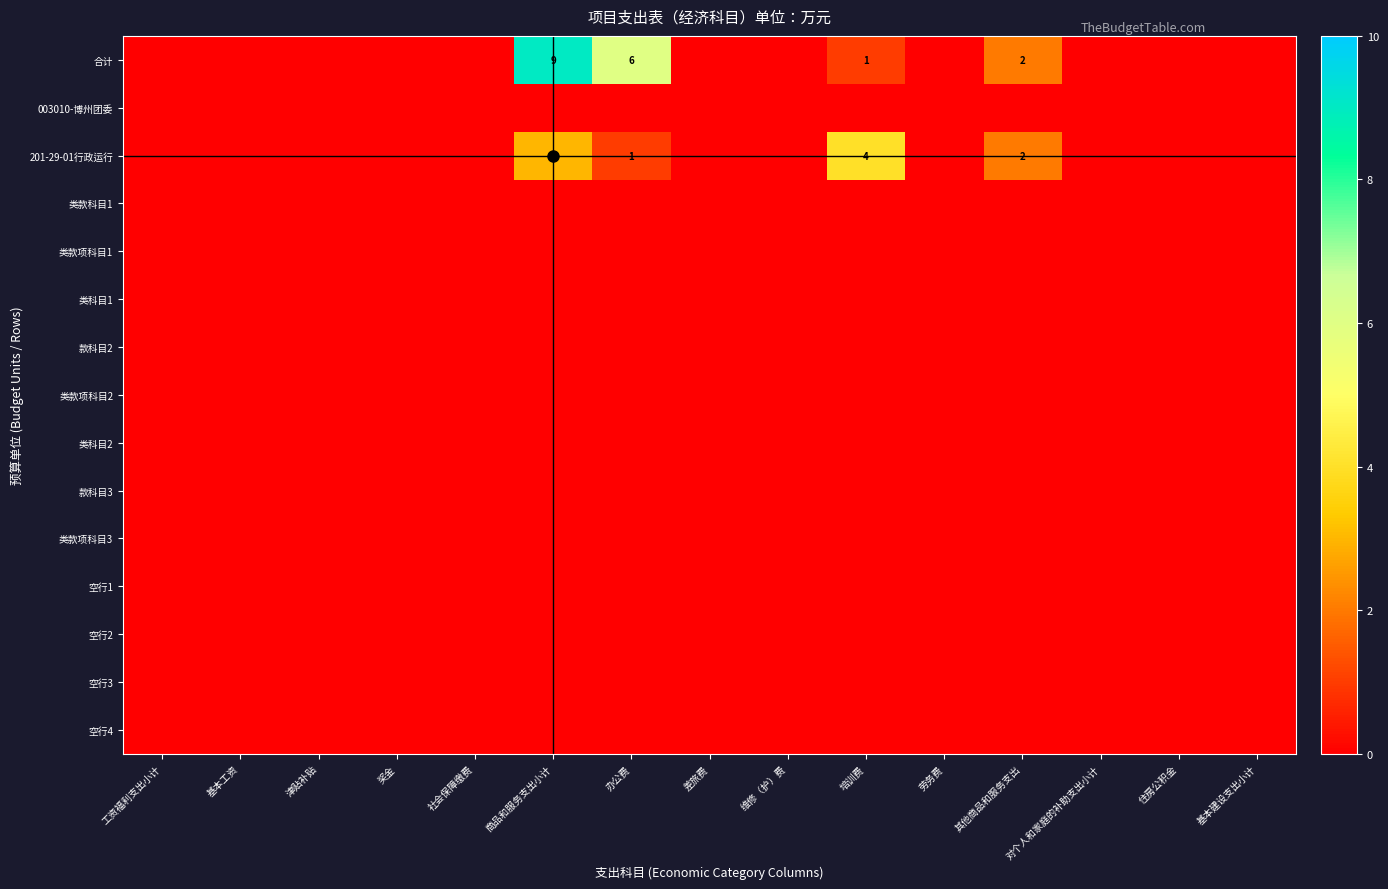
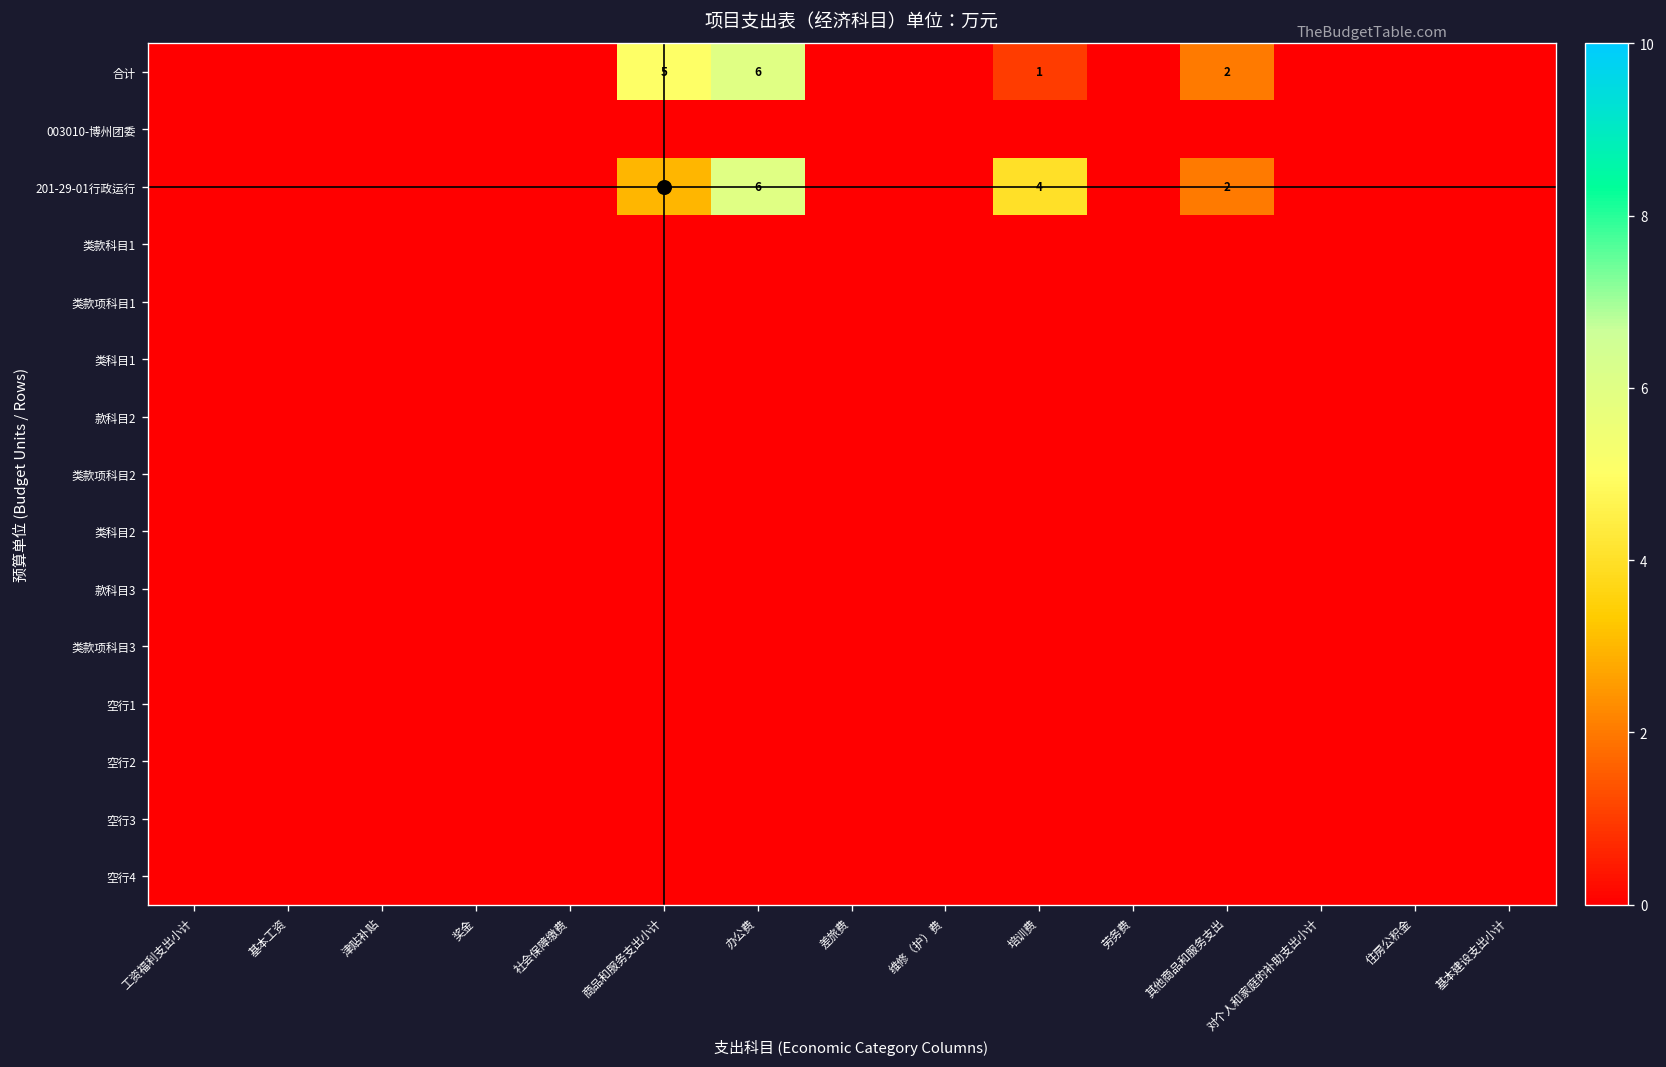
  {
    "合计": {
-     "商品和服务支出小计": 9,
+     "商品和服务支出小计": 5,
      "办公费": 6,
      "培训费": 1,
      "其他商品和服务支出": 2
    },
    "201-29-01行政运行": {
-     "办公费": 1,
+     "办公费": 6,
      "培训费": 4,
      "其他商品和服务支出": 2
    }
  }
